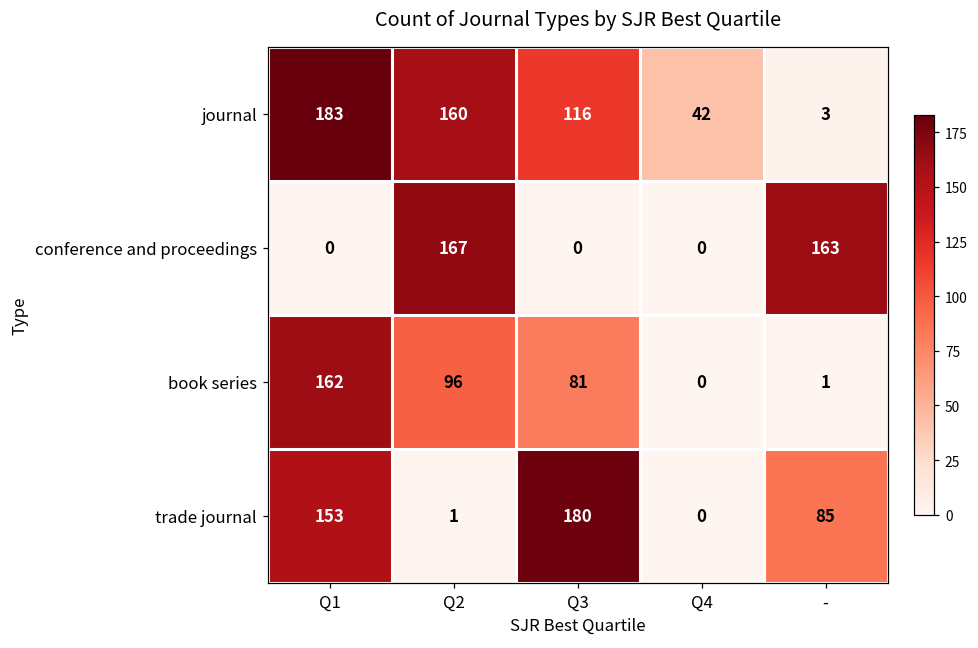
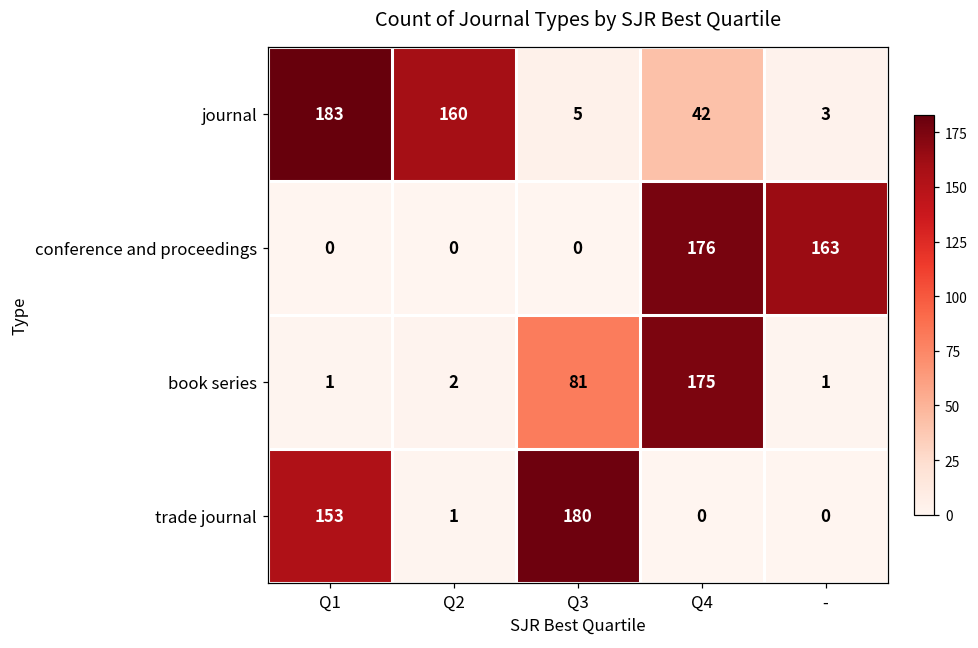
  {
    "journal": {
      "Q1": 183,
      "Q2": 160,
-     "Q3": 116,
+     "Q3": 5,
      "Q4": 42,
      "-": 3
    },
    "conference and proceedings": {
      "Q1": 0,
-     "Q2": 167,
+     "Q2": 0,
      "Q3": 0,
-     "Q4": 0,
+     "Q4": 176,
      "-": 163
    },
    "book series": {
-     "Q1": 162,
-     "Q2": 96,
+     "Q1": 1,
+     "Q2": 2,
      "Q3": 81,
-     "Q4": 0,
+     "Q4": 175,
      "-": 1
    },
    "trade journal": {
      "Q1": 153,
      "Q2": 1,
      "Q3": 180,
      "Q4": 0,
-     "-": 85
+     "-": 0
    }
  }
